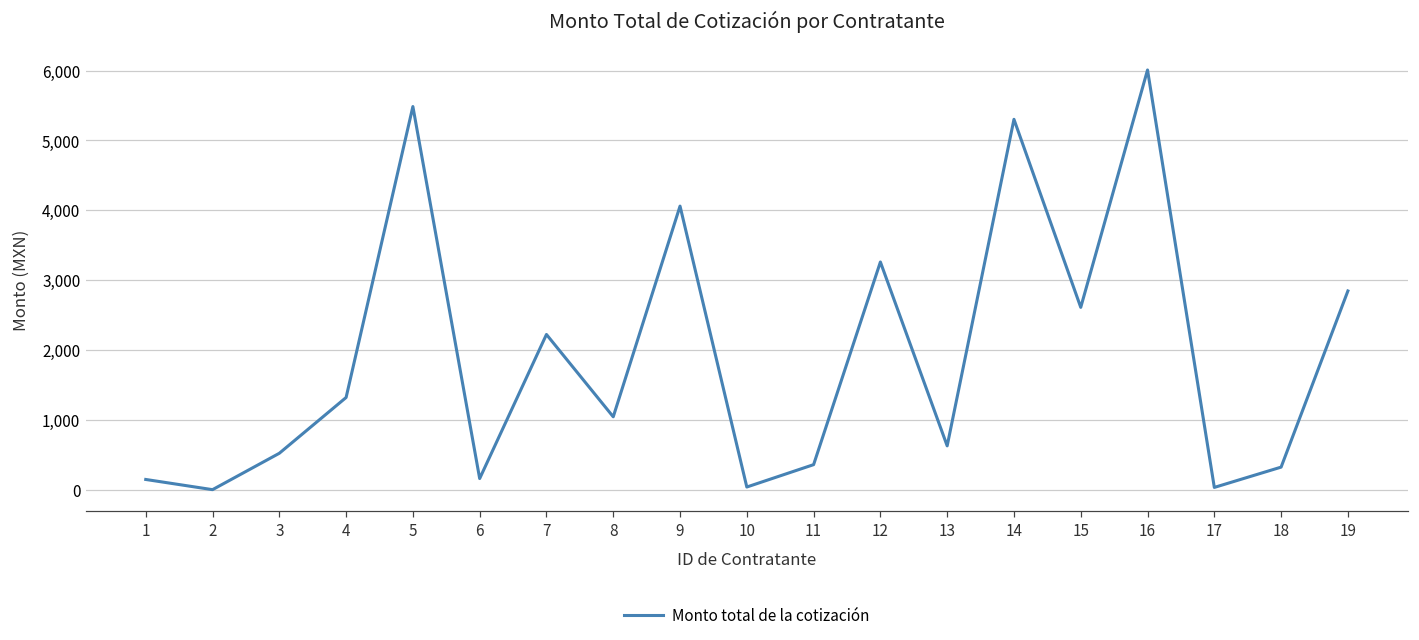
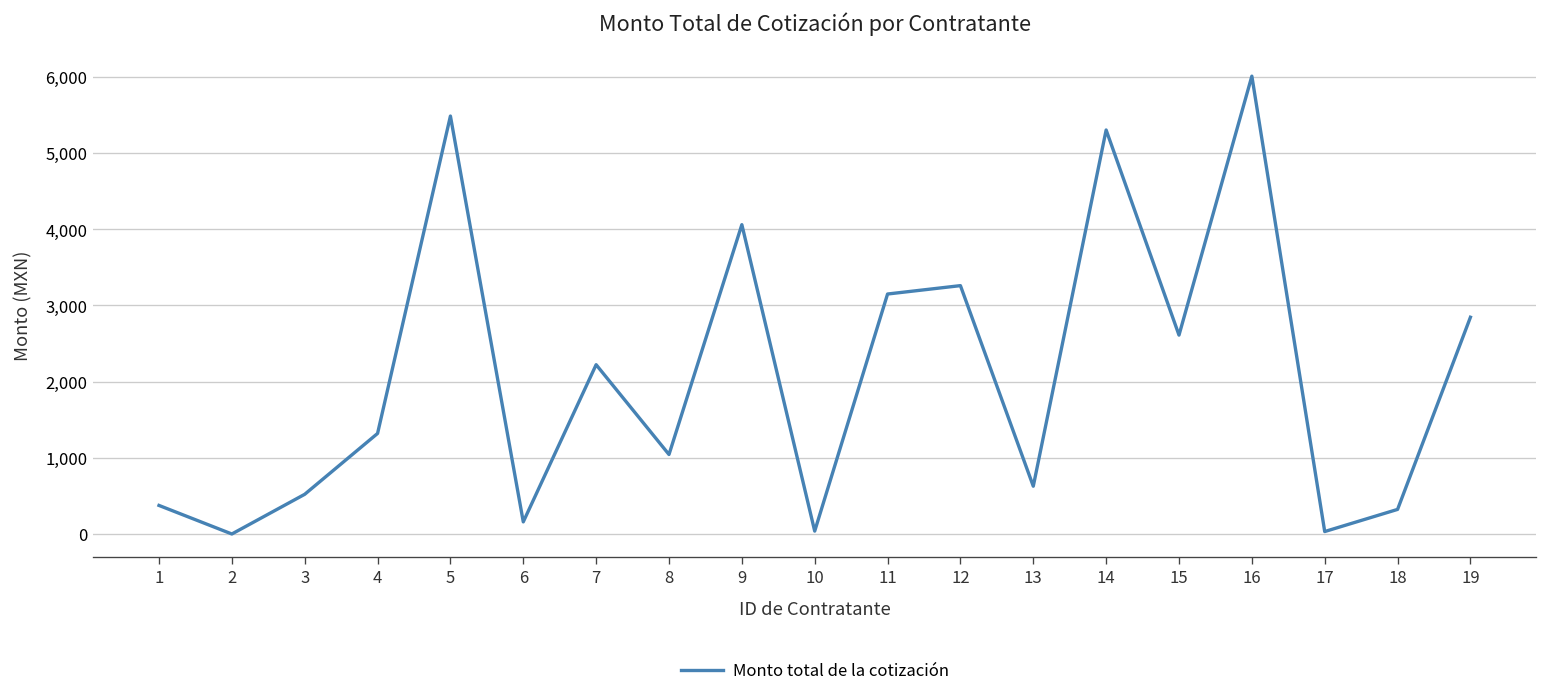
  {
-   "1": "100",
+   "1": "400",
    "2": "0",
    "3": "500",
    "4": "1,300",
    "5": "5,500",
    "6": "200",
    "7": "2,200",
    "8": "1,000",
    "9": "4,100",
    "10": "0",
-   "11": "400",
+   "11": "3,100",
    "12": "3,300",
    "13": "600",
    "14": "5,300",
    "15": "2,600",
    "16": "6,000",
    "17": "0",
    "18": "300",
    "19": "2,800"
  }
